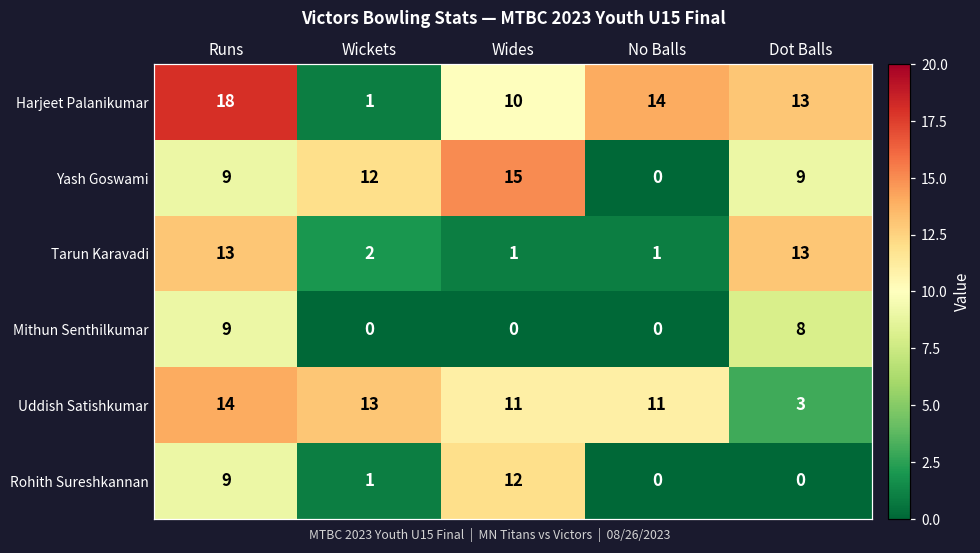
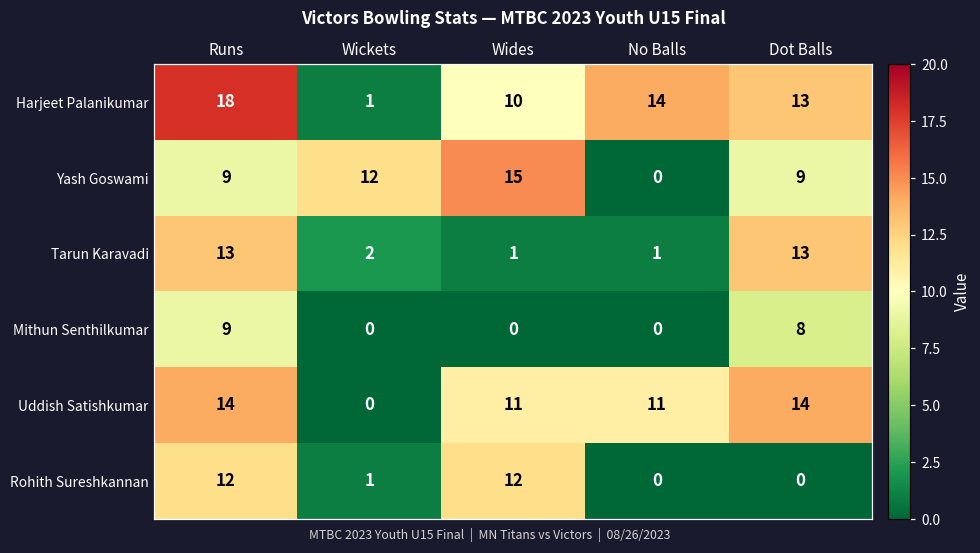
  {
    "Harjeet Palanikumar": {
      "Runs": 18,
      "Wickets": 1,
      "Wides": 10,
      "No Balls": 14,
      "Dot Balls": 13
    },
    "Yash Goswami": {
      "Runs": 9,
      "Wickets": 12,
      "Wides": 15,
      "No Balls": 0,
      "Dot Balls": 9
    },
    "Tarun Karavadi": {
      "Runs": 13,
      "Wickets": 2,
      "Wides": 1,
      "No Balls": 1,
      "Dot Balls": 13
    },
    "Mithun Senthilkumar": {
      "Runs": 9,
      "Wickets": 0,
      "Wides": 0,
      "No Balls": 0,
      "Dot Balls": 8
    },
    "Uddish Satishkumar": {
      "Runs": 14,
-     "Wickets": 13,
+     "Wickets": 0,
      "Wides": 11,
      "No Balls": 11,
-     "Dot Balls": 3
+     "Dot Balls": 14
    },
    "Rohith Sureshkannan": {
-     "Runs": 9,
+     "Runs": 12,
      "Wickets": 1,
      "Wides": 12,
      "No Balls": 0,
      "Dot Balls": 0
    }
  }
